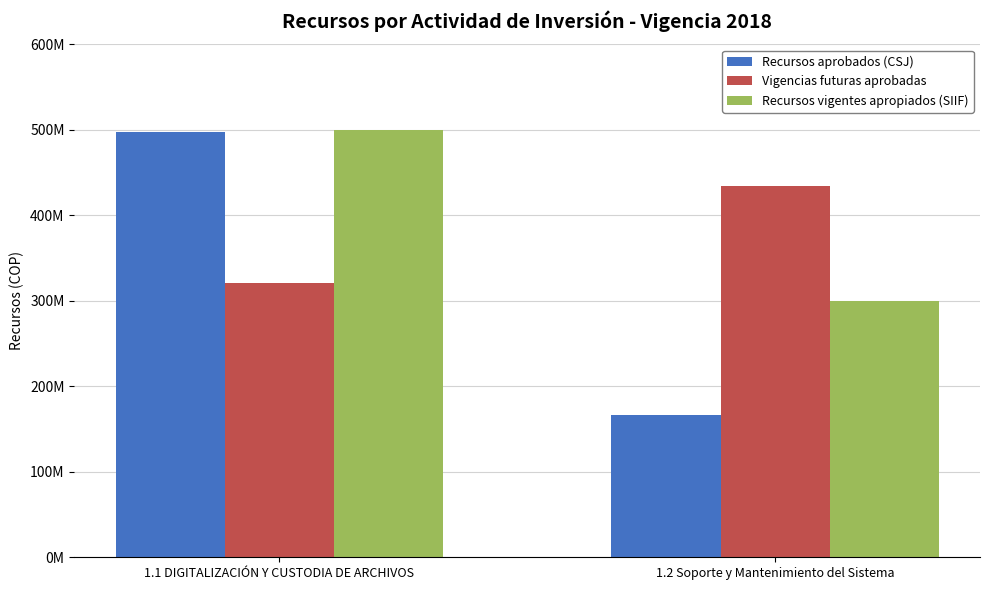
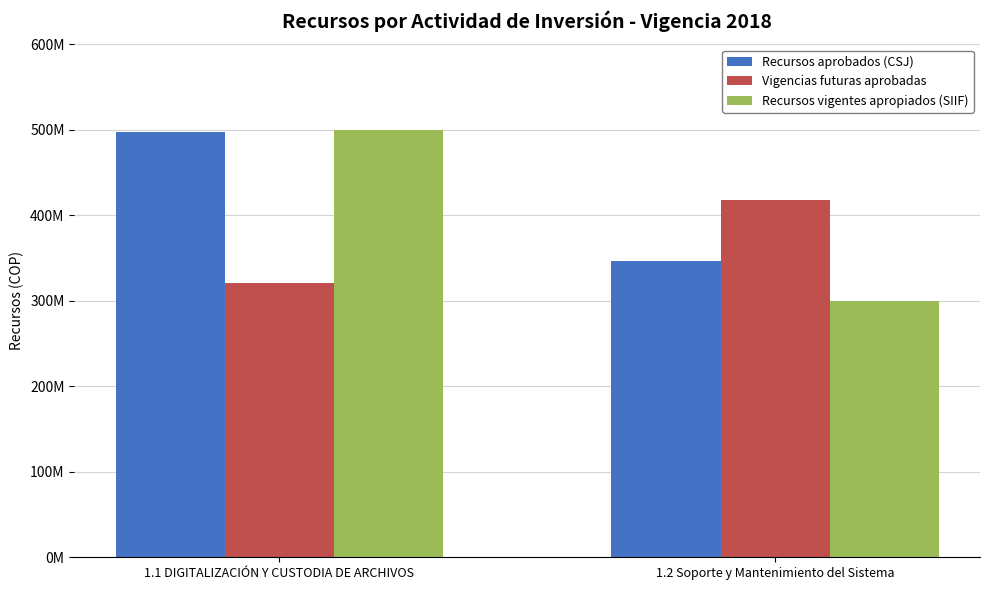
  {
    "Recursos aprobados (CSJ)": {
      "1.1 DIGITALIZACIÓN Y CUSTODIA DE ARCHIVOS": 500000000,
-     "1.2 Soporte y Mantenimiento del Sistema": 170000000
+     "1.2 Soporte y Mantenimiento del Sistema": 350000000
    },
    "Vigencias futuras aprobadas": {
      "1.1 DIGITALIZACIÓN Y CUSTODIA DE ARCHIVOS": 320000000,
-     "1.2 Soporte y Mantenimiento del Sistema": 430000000
+     "1.2 Soporte y Mantenimiento del Sistema": 420000000
    },
    "Recursos vigentes apropiados (SIIF)": {
      "1.1 DIGITALIZACIÓN Y CUSTODIA DE ARCHIVOS": 500000000,
      "1.2 Soporte y Mantenimiento del Sistema": 300000000
    }
  }
